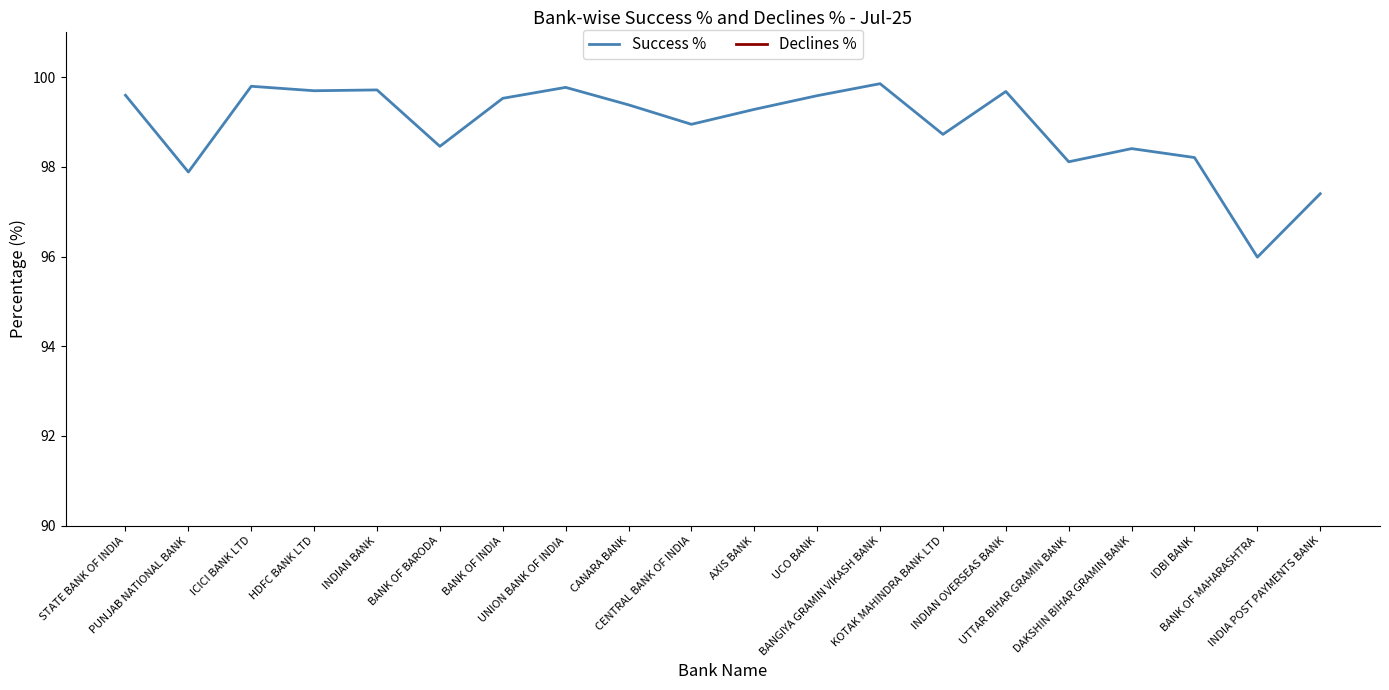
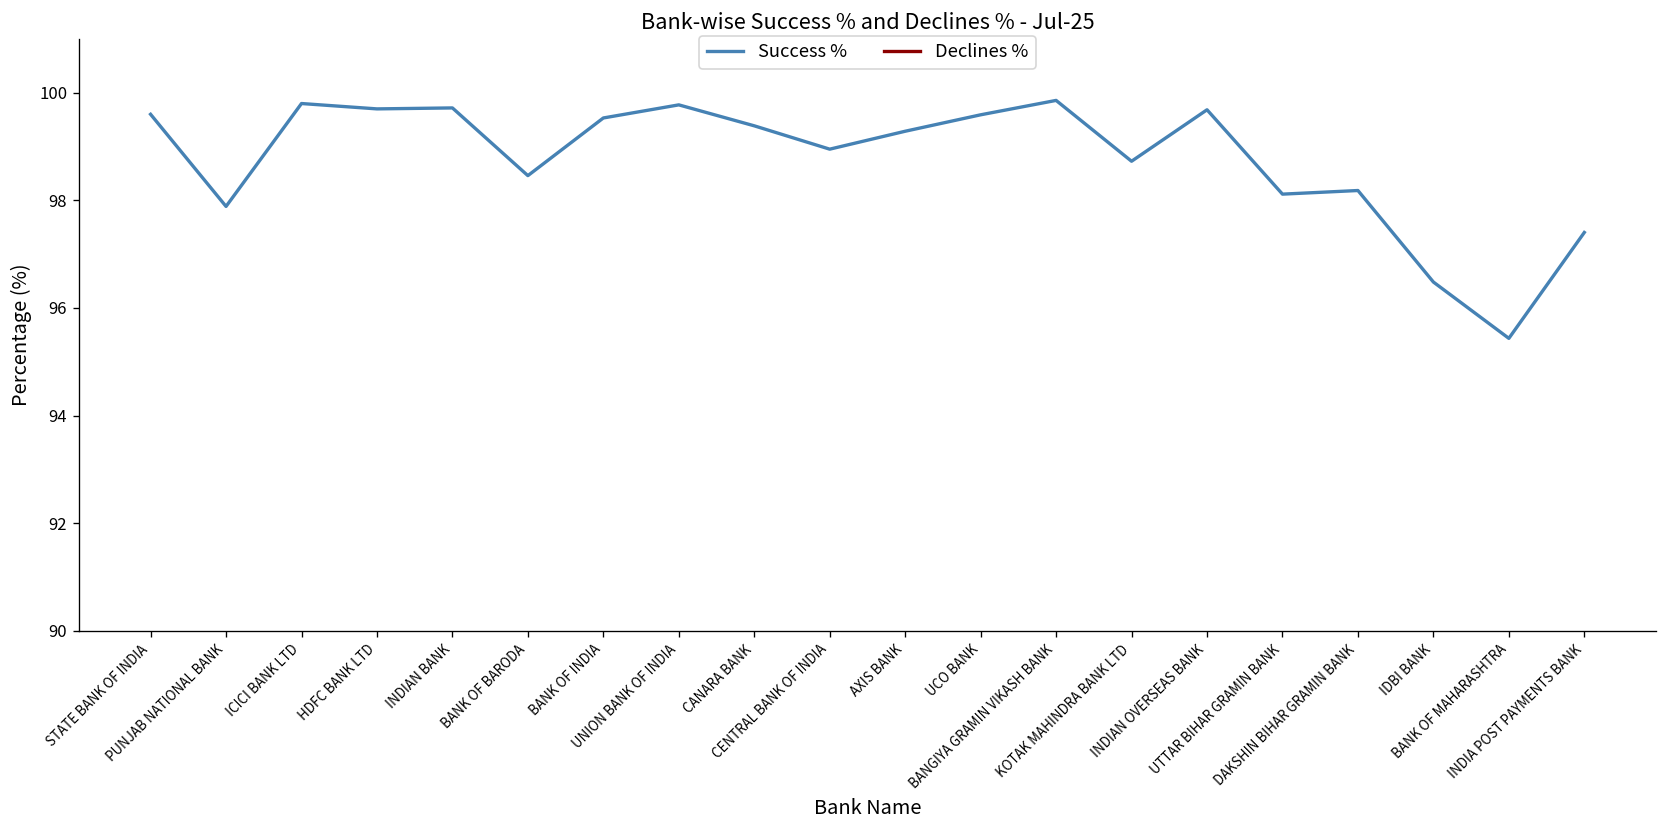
  {
    "Success %": {
      "STATE BANK OF INDIA": 99.6,
      "PUNJAB NATIONAL BANK": 97.9,
      "ICICI BANK LTD": 99.8,
      "HDFC BANK LTD": 99.7,
      "INDIAN BANK": 99.7,
      "BANK OF BARODA": 98.5,
      "BANK OF INDIA": 99.5,
      "UNION BANK OF INDIA": 99.8,
      "CANARA BANK": 99.4,
      "CENTRAL BANK OF INDIA": 98.9,
      "AXIS BANK": 99.3,
      "UCO BANK": 99.6,
      "BANGIYA GRAMIN VIKASH BANK": 99.9,
      "KOTAK MAHINDRA BANK LTD": 98.7,
      "INDIAN OVERSEAS BANK": 99.7,
      "UTTAR BIHAR GRAMIN BANK": 98.1,
-     "DAKSHIN BIHAR GRAMIN BANK": 98.4,
-     "IDBI BANK": 98.2,
-     "BANK OF MAHARASHTRA": 96.0,
+     "DAKSHIN BIHAR GRAMIN BANK": 98.2,
+     "IDBI BANK": 96.5,
+     "BANK OF MAHARASHTRA": 95.4,
      "INDIA POST PAYMENTS BANK": 97.4
    }
  }
